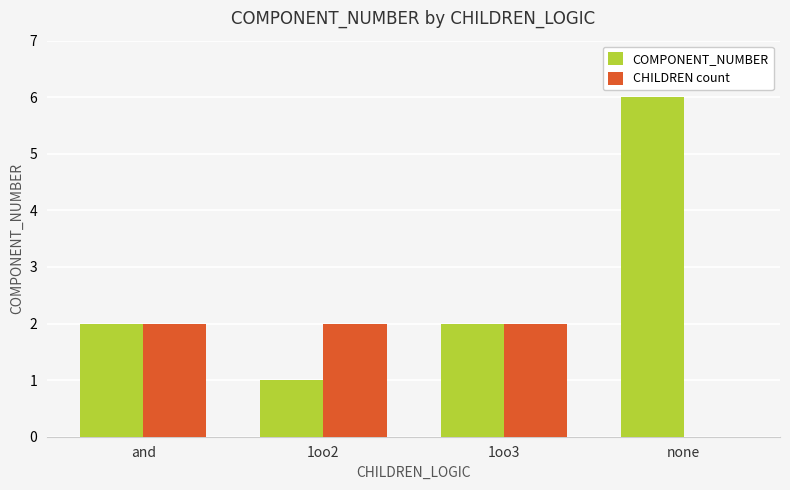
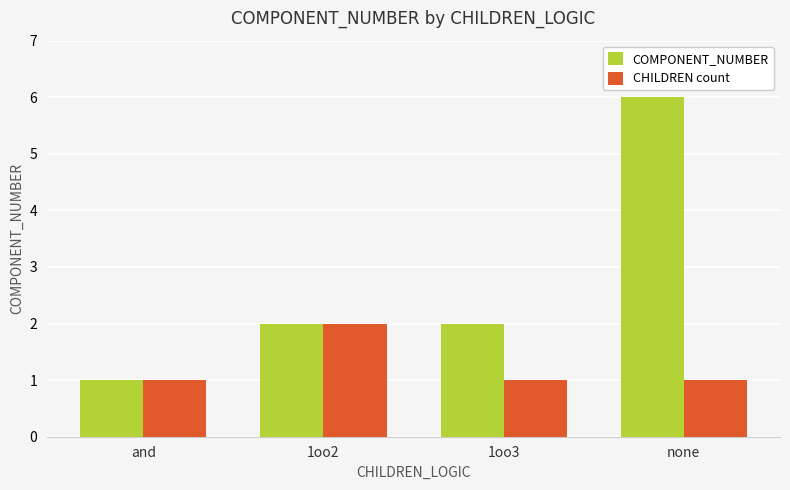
  {
    "COMPONENT_NUMBER": {
-     "and": 2,
-     "1oo2": 1,
+     "and": 1,
+     "1oo2": 2,
      "1oo3": 2,
      "none": 6
    },
    "CHILDREN count": {
-     "and": 2,
+     "and": 1,
      "1oo2": 2,
-     "1oo3": 2,
-     "none": 0
+     "1oo3": 1,
+     "none": 1
    }
  }
